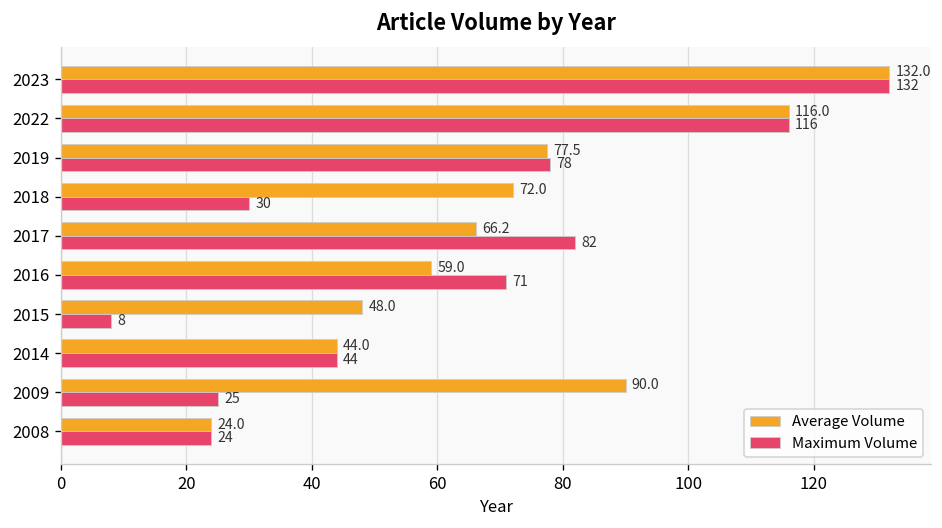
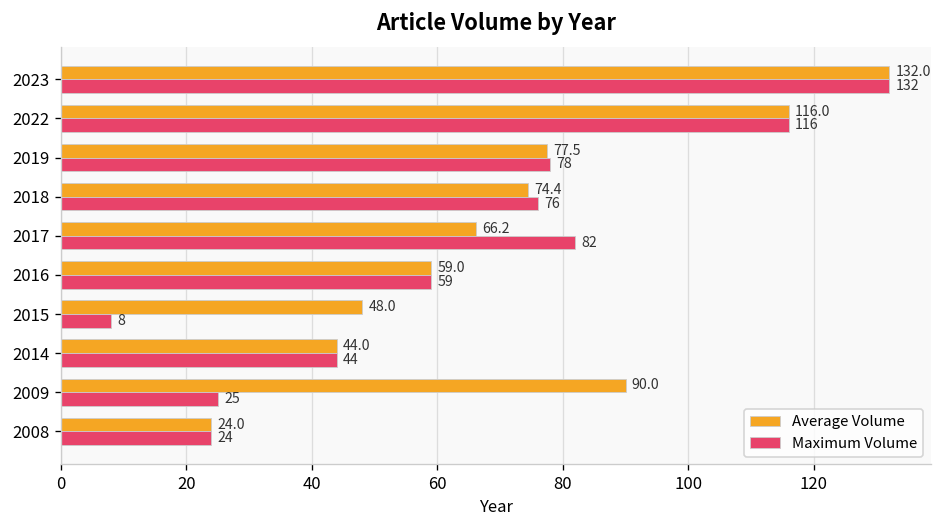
  {
    "Average Volume": {
      "2023": 132.0,
      "2022": 116.0,
      "2019": 77.5,
-     "2018": 72.0,
+     "2018": 74.4,
      "2017": 66.2,
      "2016": 59.0,
      "2015": 48.0,
      "2014": 44.0,
      "2009": 90.0,
      "2008": 24.0
    },
    "Maximum Volume": {
      "2023": 132,
      "2022": 116,
      "2019": 78,
-     "2018": 30,
+     "2018": 76,
      "2017": 82,
-     "2016": 71,
+     "2016": 59,
      "2015": 8,
      "2014": 44,
      "2009": 25,
      "2008": 24
    }
  }
